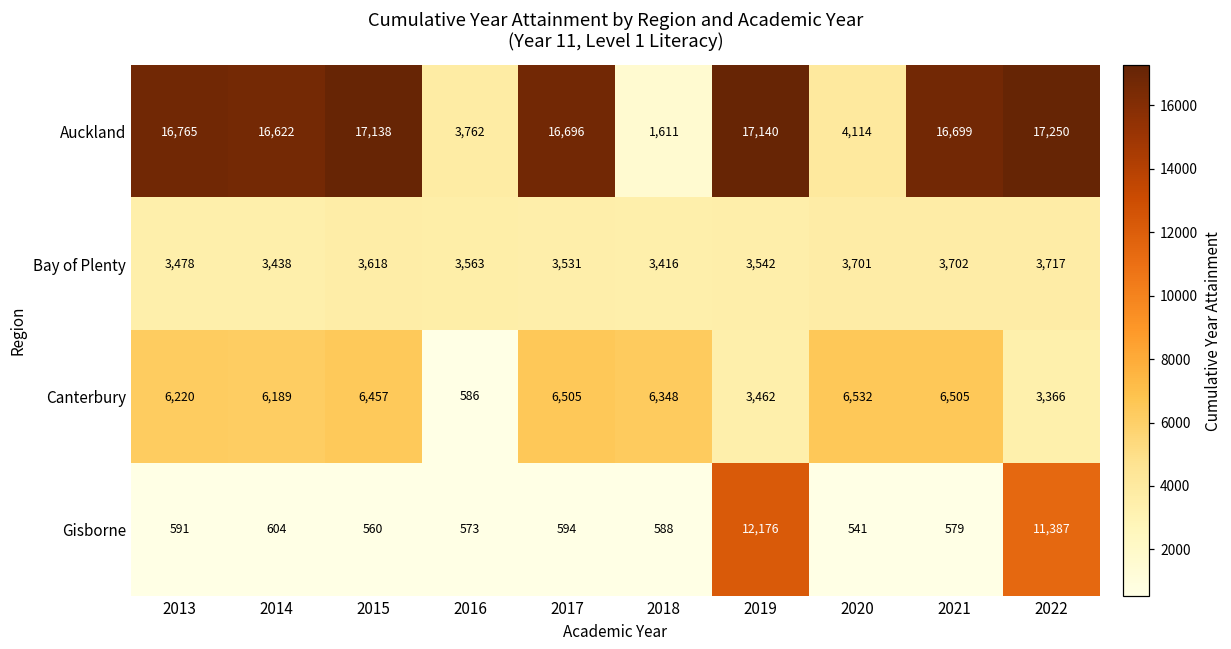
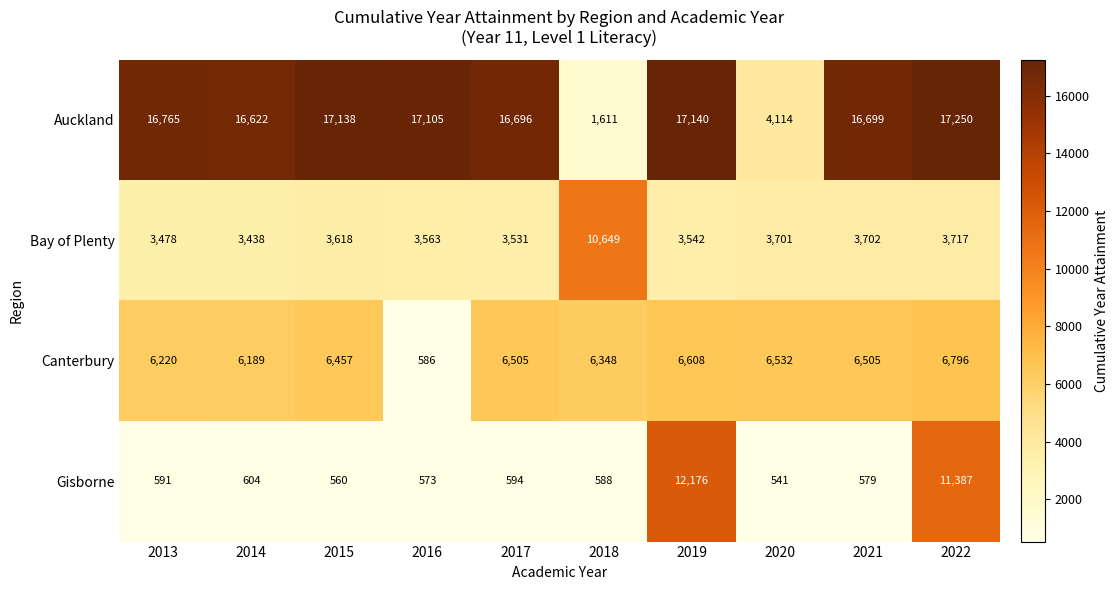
  {
    "Auckland": {
      "2013": "16,765",
      "2014": "16,622",
      "2015": "17,138",
-     "2016": "3,762",
+     "2016": "17,105",
      "2017": "16,696",
      "2018": "1,611",
      "2019": "17,140",
      "2020": "4,114",
      "2021": "16,699",
      "2022": "17,250"
    },
    "Bay of Plenty": {
      "2013": "3,478",
      "2014": "3,438",
      "2015": "3,618",
      "2016": "3,563",
      "2017": "3,531",
-     "2018": "3,416",
+     "2018": "10,649",
      "2019": "3,542",
      "2020": "3,701",
      "2021": "3,702",
      "2022": "3,717"
    },
    "Canterbury": {
      "2013": "6,220",
      "2014": "6,189",
      "2015": "6,457",
      "2016": "586",
      "2017": "6,505",
      "2018": "6,348",
-     "2019": "3,462",
+     "2019": "6,608",
      "2020": "6,532",
      "2021": "6,505",
-     "2022": "3,366"
+     "2022": "6,796"
    },
    "Gisborne": {
      "2013": "591",
      "2014": "604",
      "2015": "560",
      "2016": "573",
      "2017": "594",
      "2018": "588",
      "2019": "12,176",
      "2020": "541",
      "2021": "579",
      "2022": "11,387"
    }
  }
